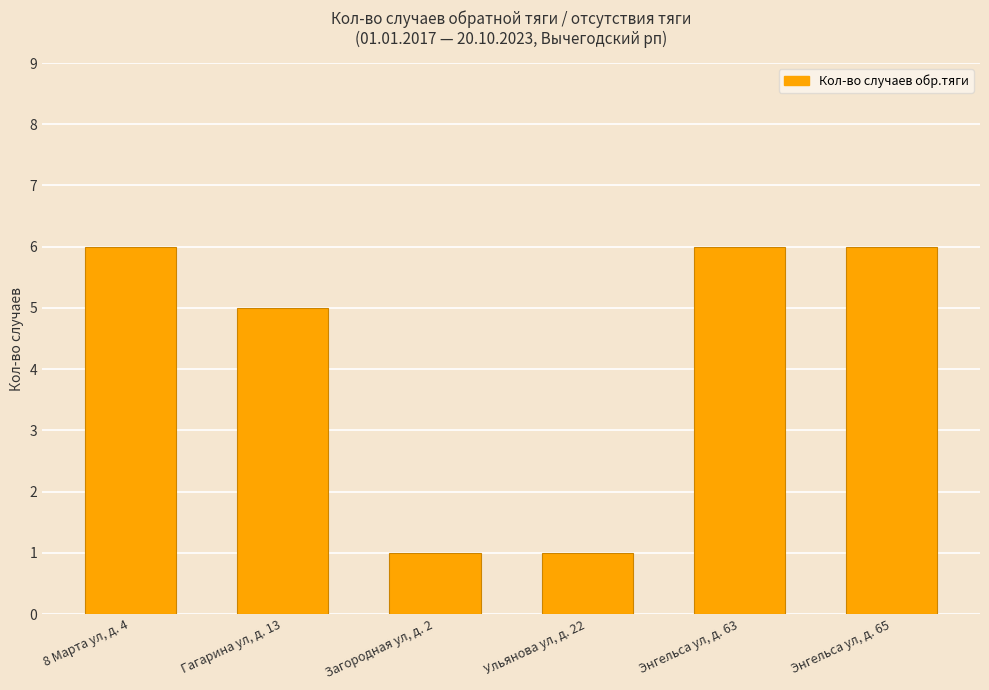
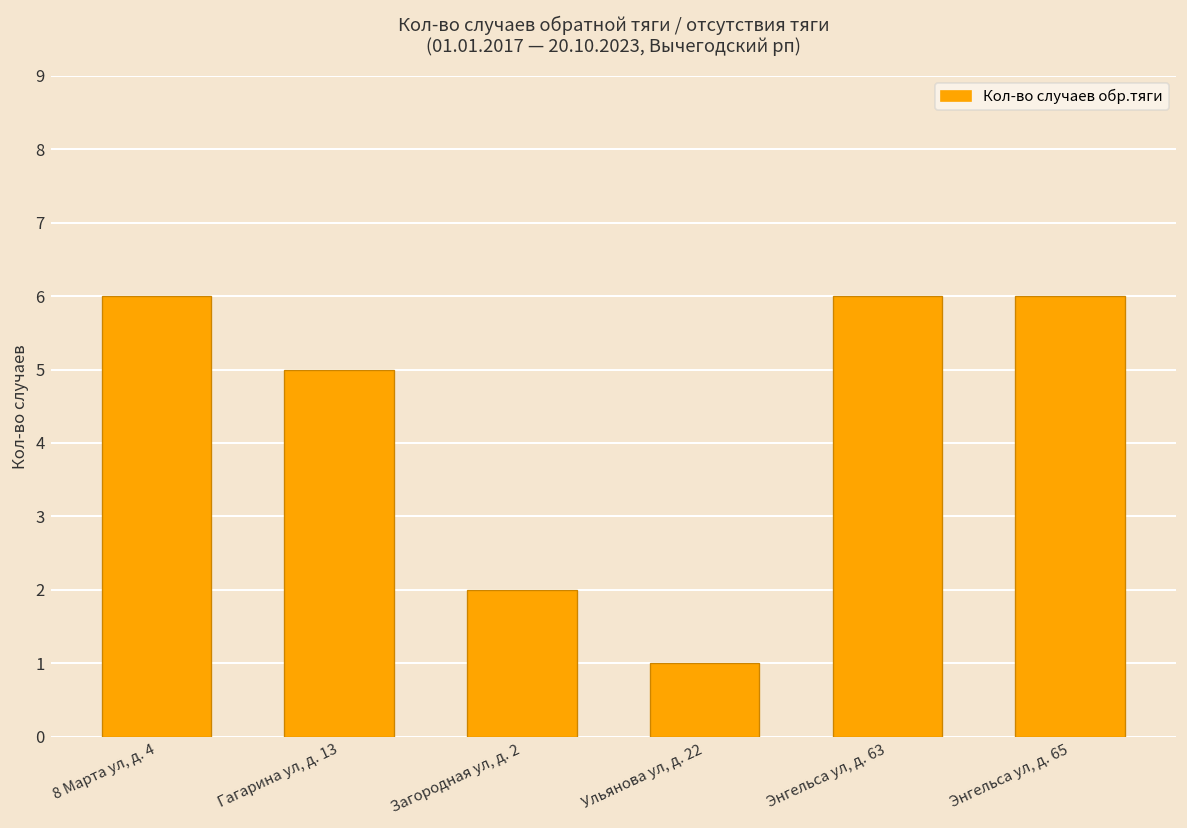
  {
    "8 Марта ул, д. 4": 6,
    "Гагарина ул, д. 13": 5,
-   "Загородная ул, д. 2": 1,
+   "Загородная ул, д. 2": 2,
    "Ульянова ул, д. 22": 1,
    "Энгельса ул, д. 63": 6,
    "Энгельса ул, д. 65": 6
  }
